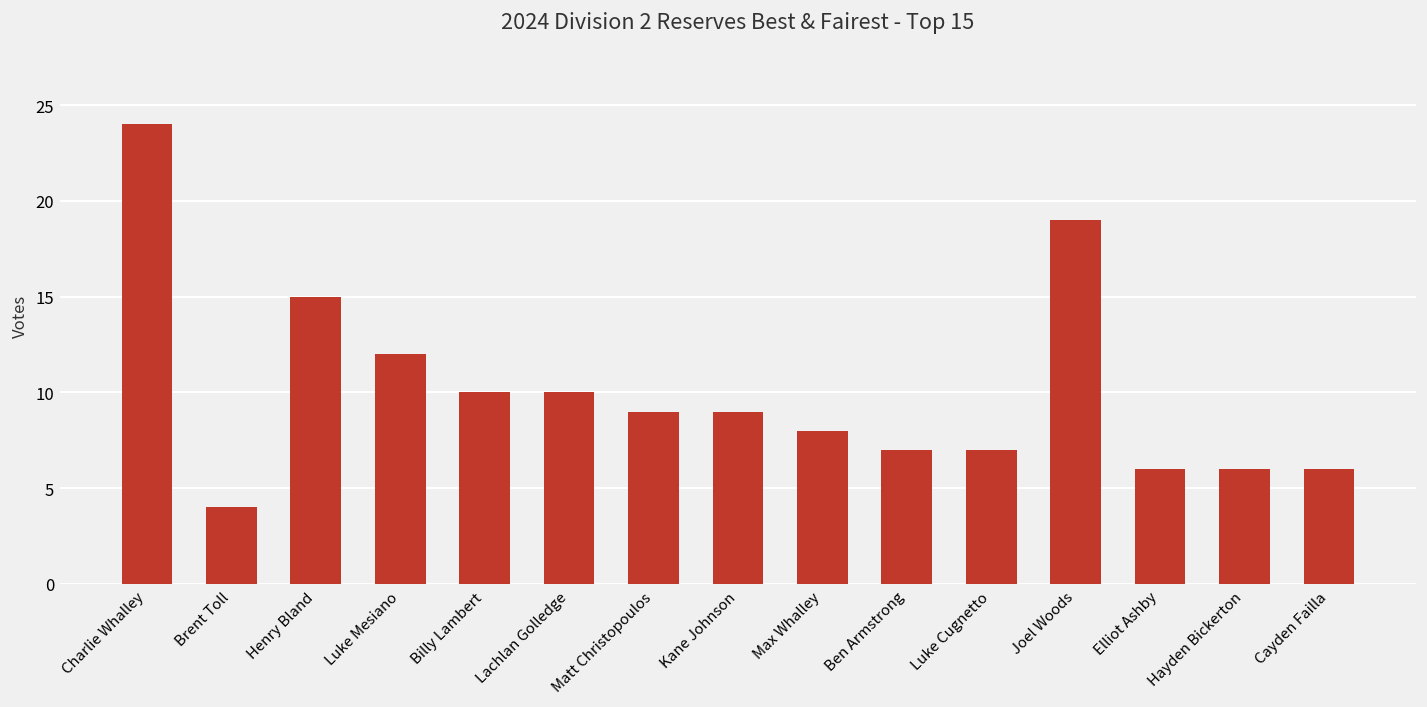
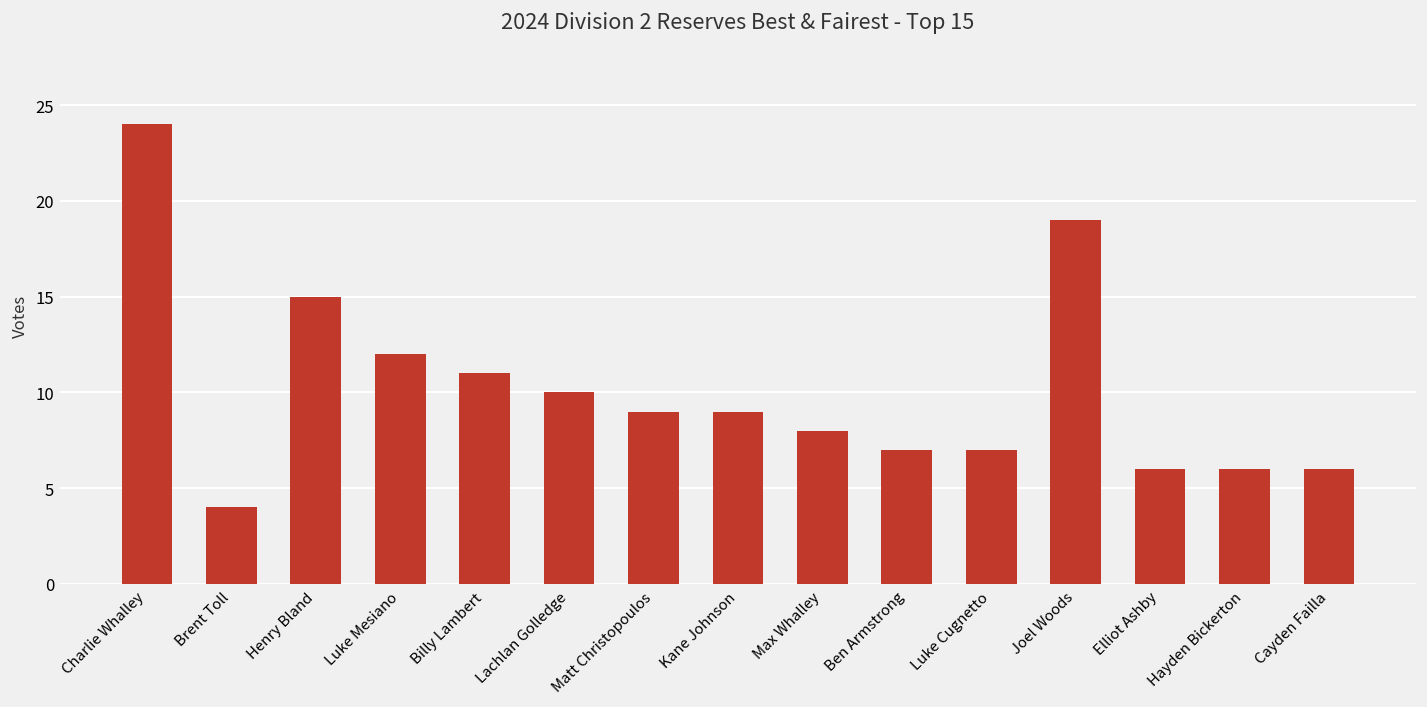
  {
    "Charlie Whalley": 24,
    "Brent Toll": 4,
    "Henry Bland": 15,
    "Luke Mesiano": 12,
-   "Billy Lambert": 10,
+   "Billy Lambert": 11,
    "Lachlan Golledge": 10,
    "Matt Christopoulos": 9,
    "Kane Johnson": 9,
    "Max Whalley": 8,
    "Ben Armstrong": 7,
    "Luke Cugnetto": 7,
    "Joel Woods": 19,
    "Elliot Ashby": 6,
    "Hayden Bickerton": 6,
    "Cayden Failla": 6
  }
